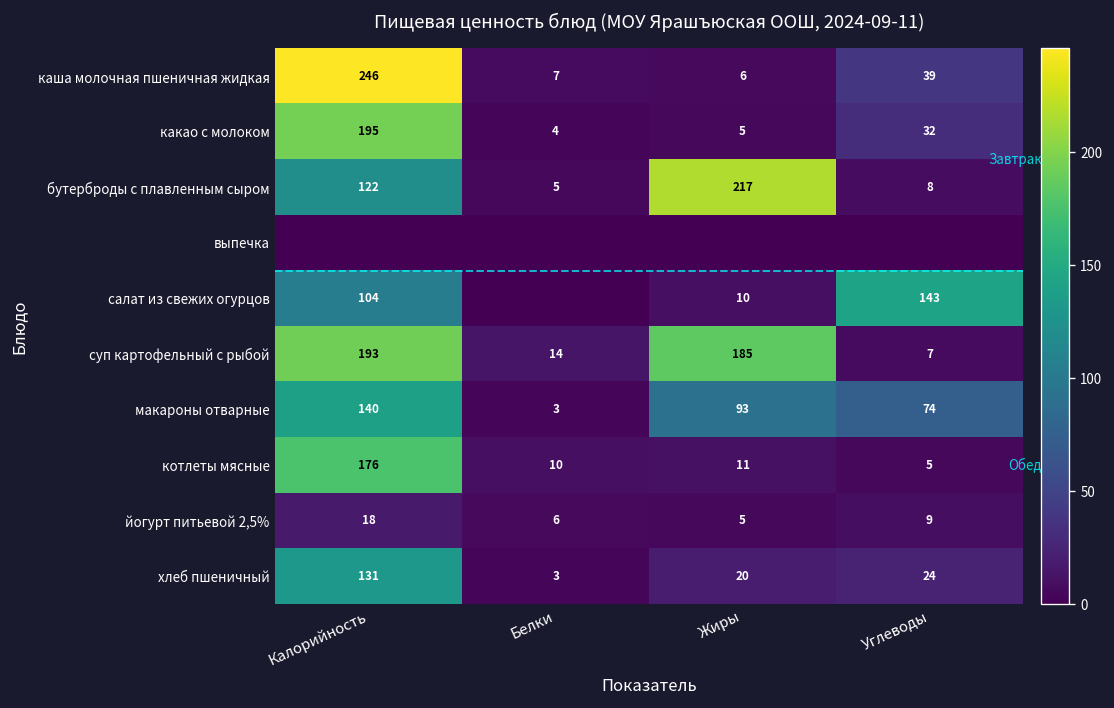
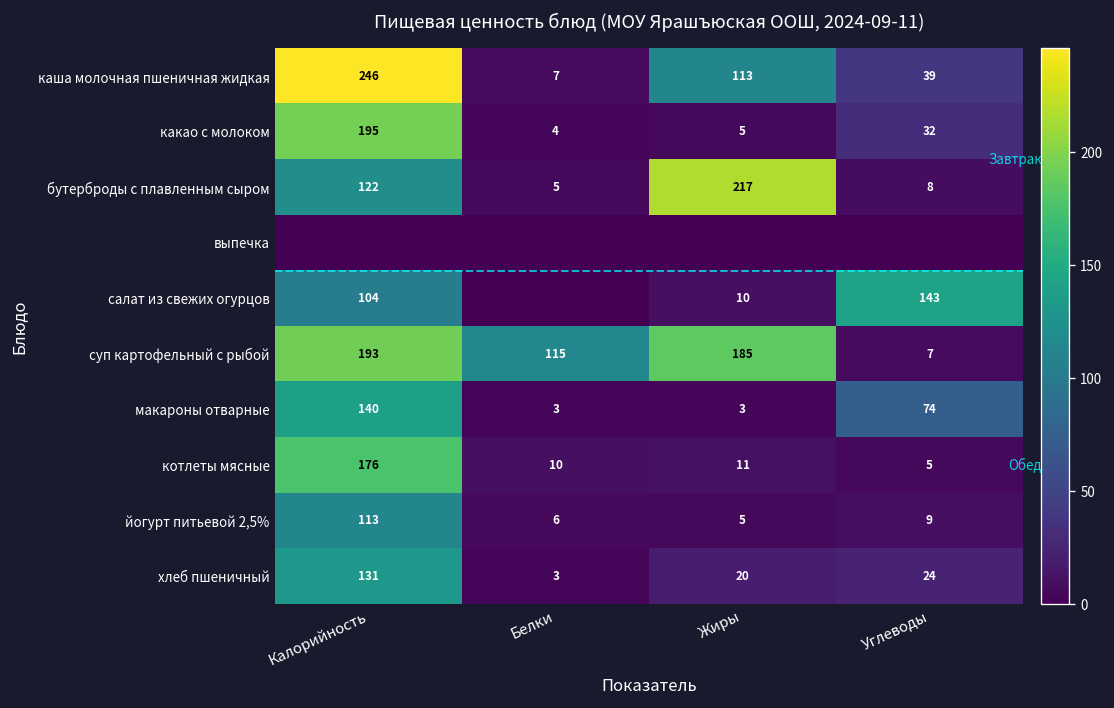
  {
    "каша молочная пшеничная жидкая": {
      "Калорийность": 246,
      "Белки": 7,
-     "Жиры": 6,
+     "Жиры": 113,
      "Углеводы": 39
    },
    "какао с молоком": {
      "Калорийность": 195,
      "Белки": 4,
      "Жиры": 5
    },
    "бутерброды с плавленным сыром": {
      "Калорийность": 122,
      "Белки": 5,
      "Жиры": 217
    },
    "салат из свежих огурцов": {
      "Калорийность": 104,
      "Жиры": 10,
      "Углеводы": 143
    },
    "суп картофельный с рыбой": {
      "Калорийность": 193,
-     "Белки": 14,
+     "Белки": 115,
      "Жиры": 185,
      "Углеводы": 7
    },
    "макароны отварные": {
      "Калорийность": 140,
      "Белки": 3,
-     "Жиры": 93,
+     "Жиры": 3,
      "Углеводы": 74
    },
    "котлеты мясные": {
      "Калорийность": 176,
      "Белки": 10,
      "Жиры": 11,
      "Углеводы": 5
    },
    "йогурт питьевой 2,5%": {
-     "Калорийность": 18,
+     "Калорийность": 113,
      "Белки": 6,
      "Жиры": 5,
      "Углеводы": 9
    },
    "хлеб пшеничный": {
      "Калорийность": 131,
      "Белки": 3,
      "Жиры": 20,
      "Углеводы": 24
    }
  }
